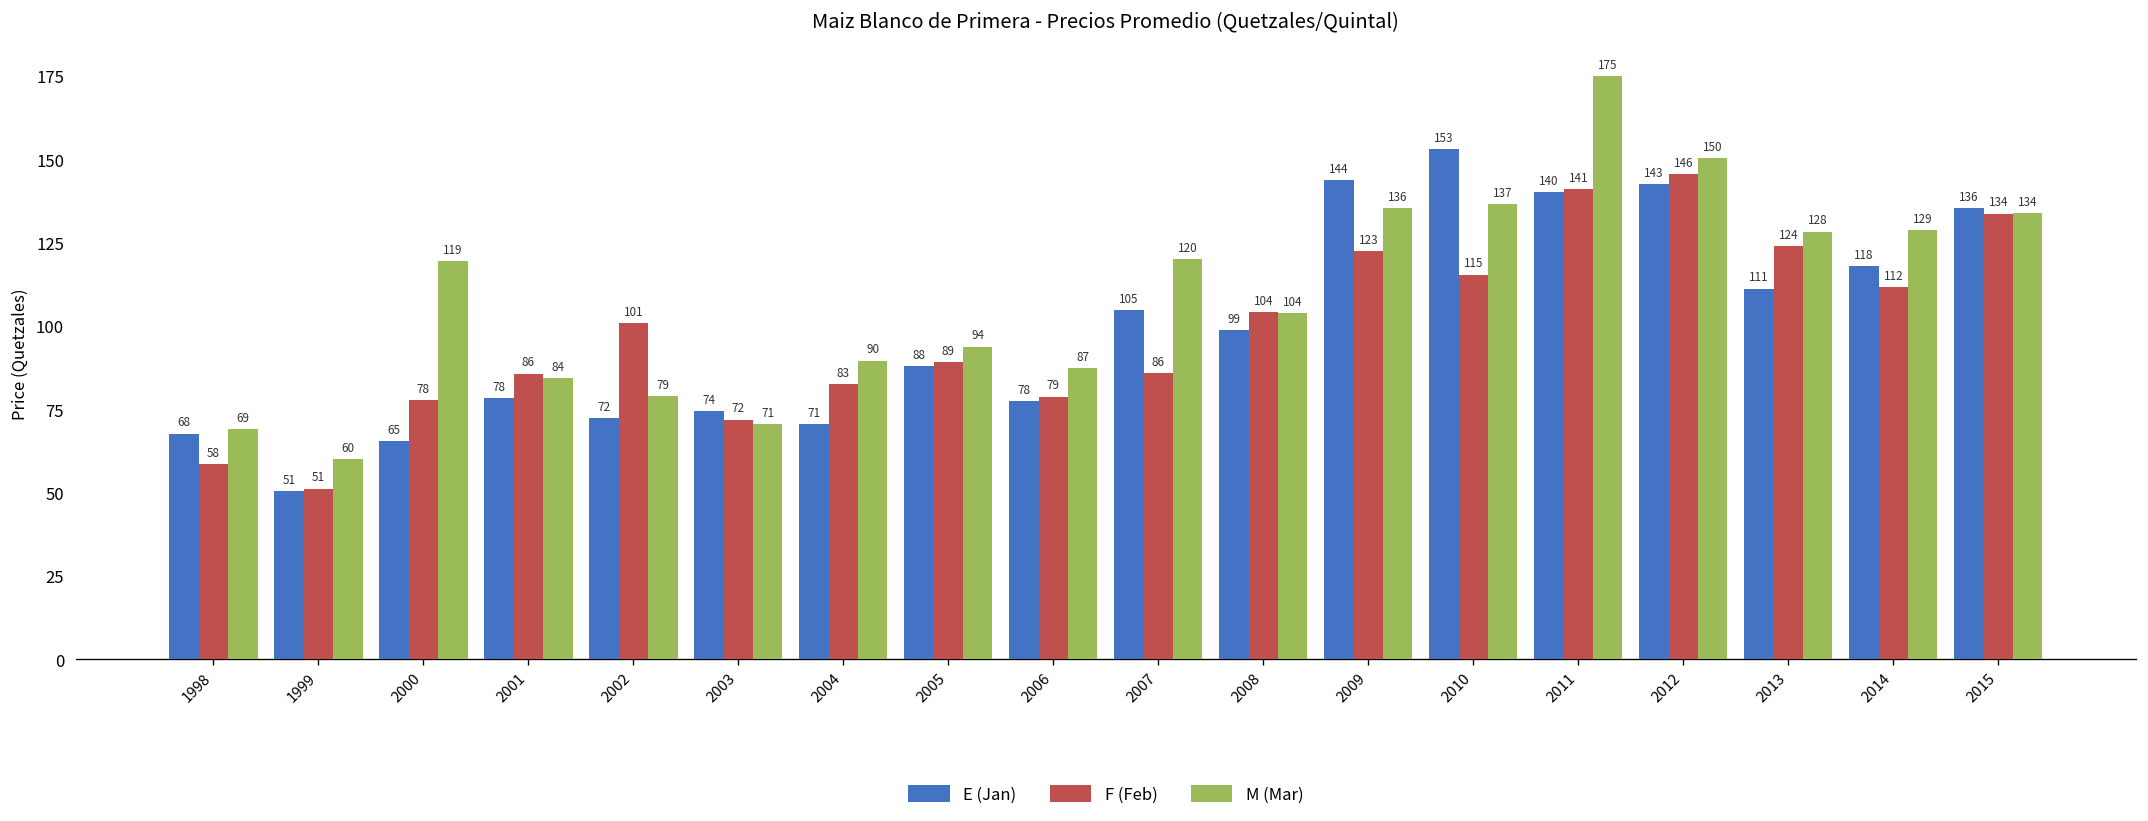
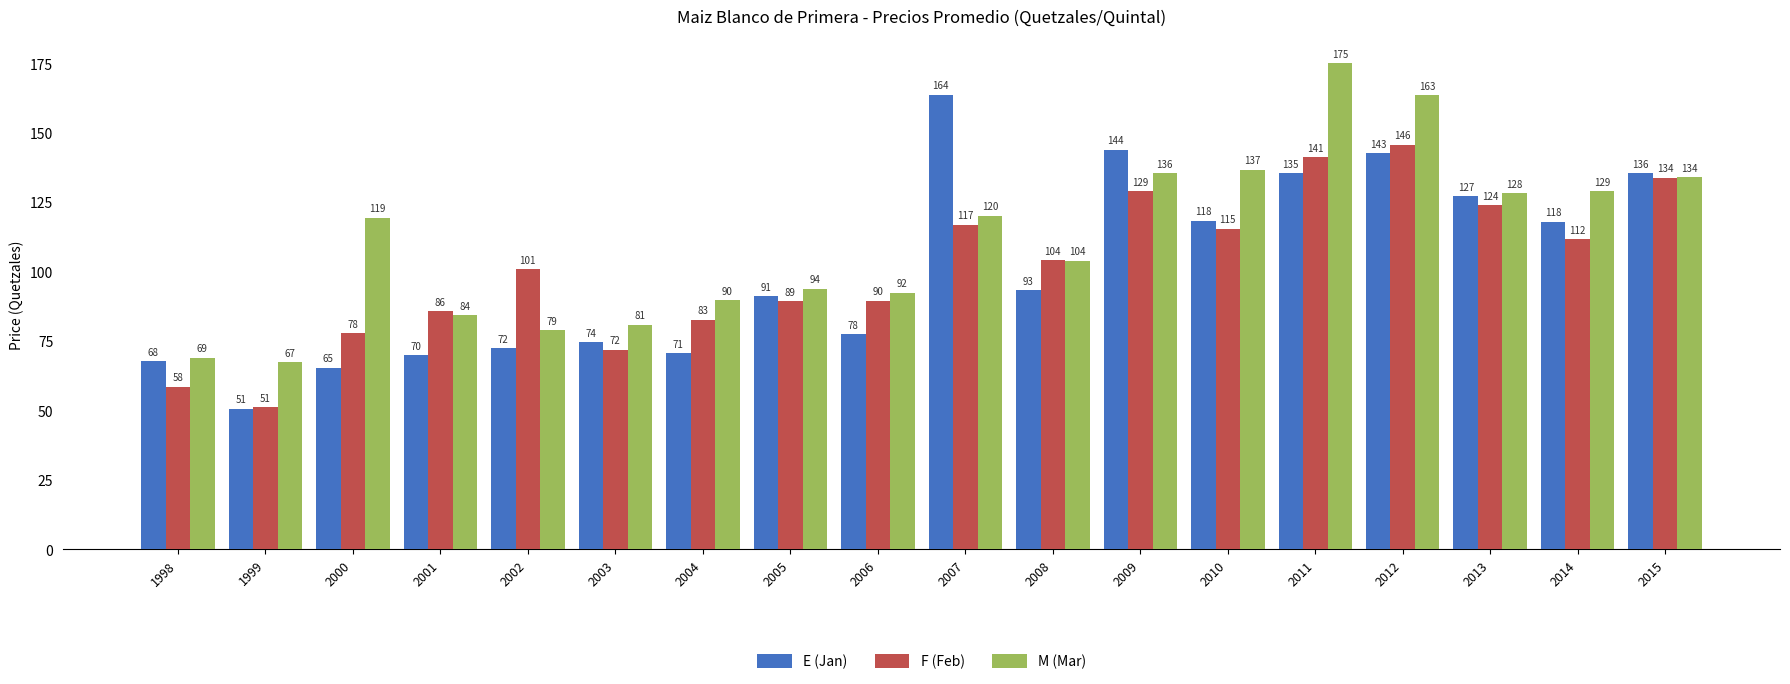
  {
    "E (Jan)": {
      "1998": 68,
      "1999": 51,
      "2000": 65,
-     "2001": 78,
+     "2001": 70,
      "2002": 72,
      "2003": 74,
      "2004": 71,
-     "2005": 88,
+     "2005": 91,
      "2006": 78,
-     "2007": 105,
-     "2008": 99,
+     "2007": 164,
+     "2008": 93,
      "2009": 144,
-     "2010": 153,
-     "2011": 140,
+     "2010": 118,
+     "2011": 135,
      "2012": 143,
-     "2013": 111,
+     "2013": 127,
      "2014": 118,
      "2015": 136
    },
    "F (Feb)": {
      "1998": 58,
      "1999": 51,
      "2000": 78,
      "2001": 86,
      "2002": 101,
      "2003": 72,
      "2004": 83,
      "2005": 89,
-     "2006": 79,
-     "2007": 86,
+     "2006": 90,
+     "2007": 117,
      "2008": 104,
-     "2009": 123,
+     "2009": 129,
      "2010": 115,
      "2011": 141,
      "2012": 146,
      "2013": 124,
      "2014": 112,
      "2015": 134
    },
    "M (Mar)": {
      "1998": 69,
-     "1999": 60,
+     "1999": 67,
      "2000": 119,
      "2001": 84,
      "2002": 79,
-     "2003": 71,
+     "2003": 81,
      "2004": 90,
      "2005": 94,
-     "2006": 87,
+     "2006": 92,
      "2007": 120,
      "2008": 104,
      "2009": 136,
      "2010": 137,
      "2011": 175,
-     "2012": 150,
+     "2012": 163,
      "2013": 128,
      "2014": 129,
      "2015": 134
    }
  }
